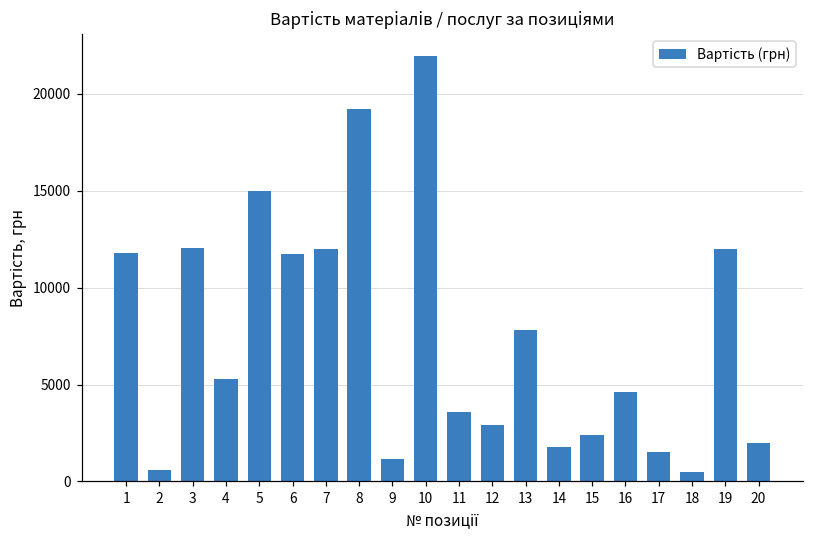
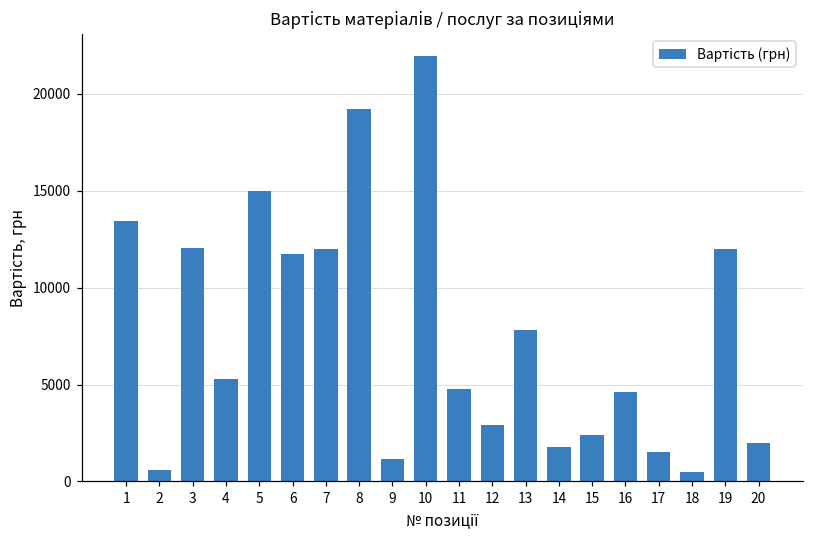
  {
-   "1": 11800,
+   "1": 13400,
    "2": 600,
    "3": 12000,
    "4": 5300,
    "5": 15000,
    "6": 11700,
    "7": 12000,
    "8": 19200,
    "9": 1200,
    "10": 22000,
-   "11": 3600,
+   "11": 4800,
    "12": 2900,
    "13": 7800,
    "14": 1800,
    "15": 2400,
    "16": 4600,
    "17": 1500,
    "18": 500,
    "19": 12000,
    "20": 2000
  }
